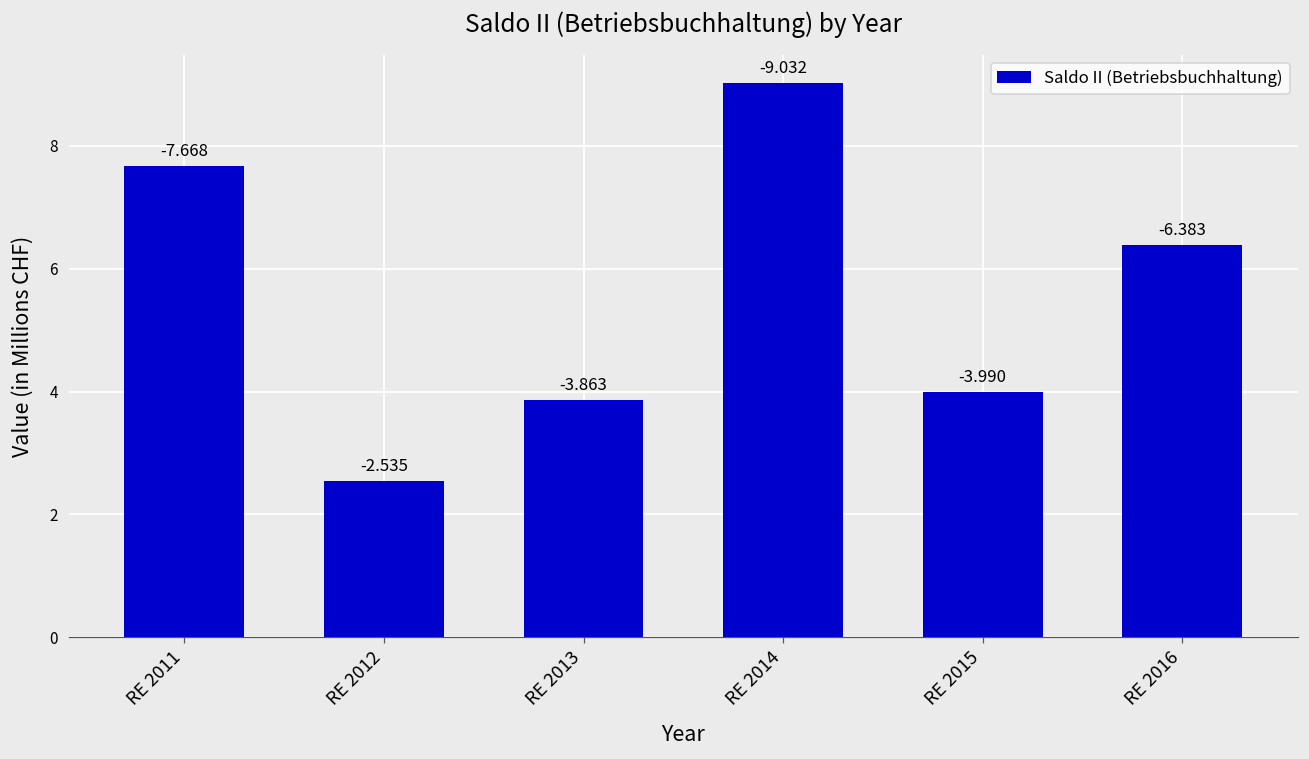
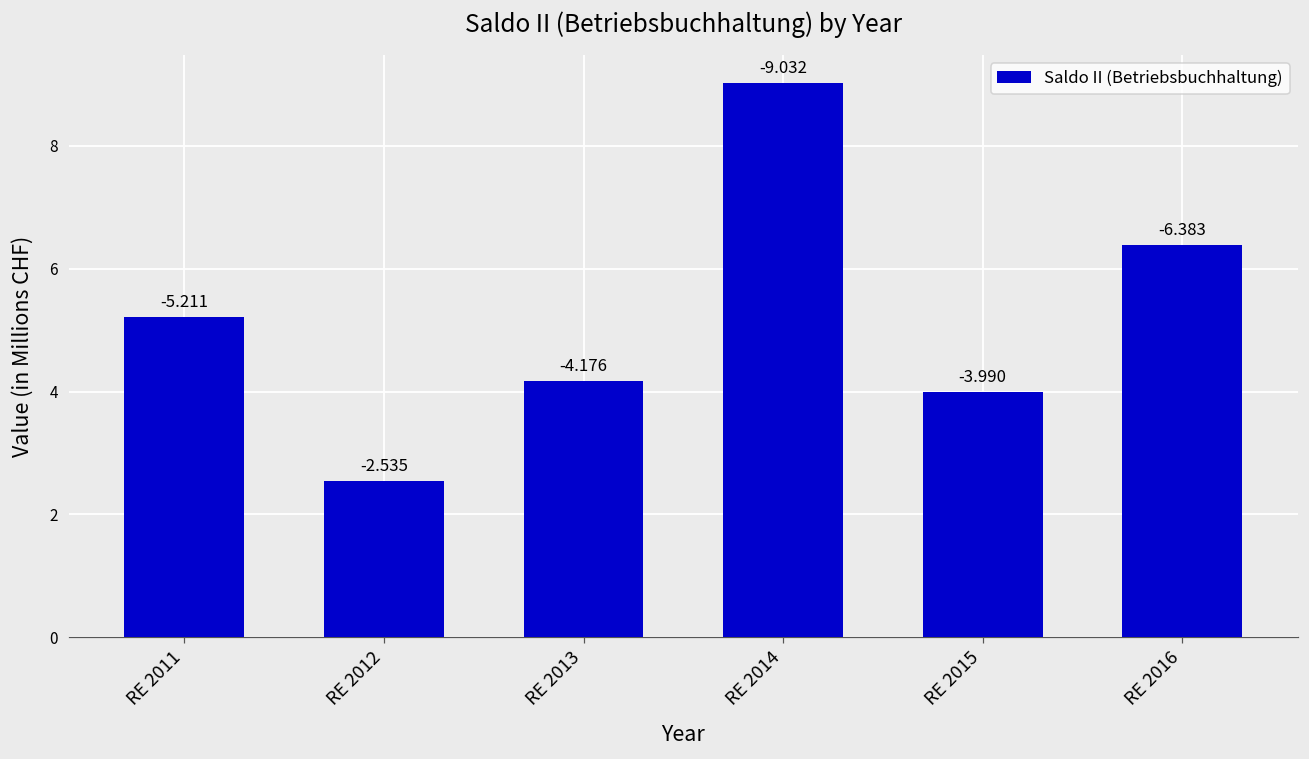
  {
-   "RE 2011": -7.668,
-   "RE 2013": -3.863
+   "RE 2011": -5.211,
+   "RE 2013": -4.176
  }
